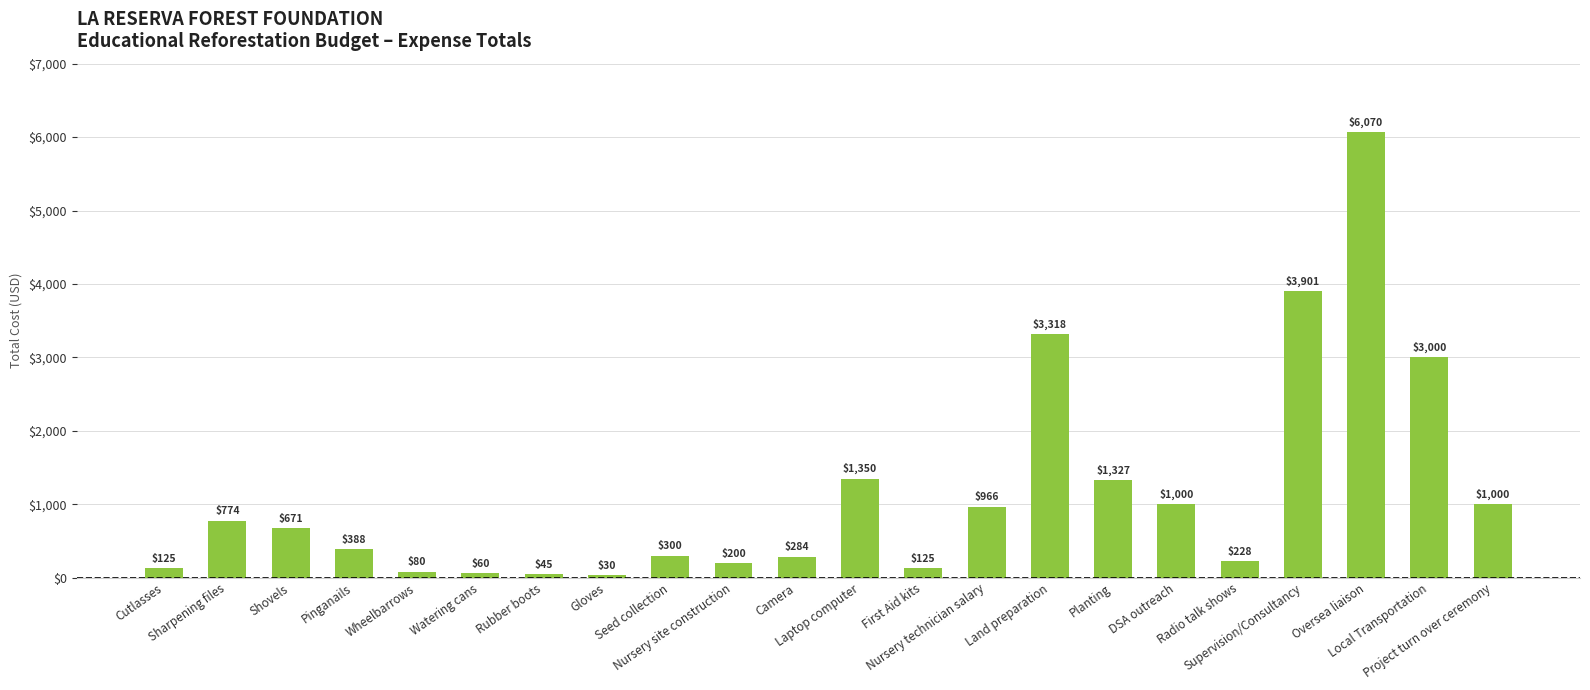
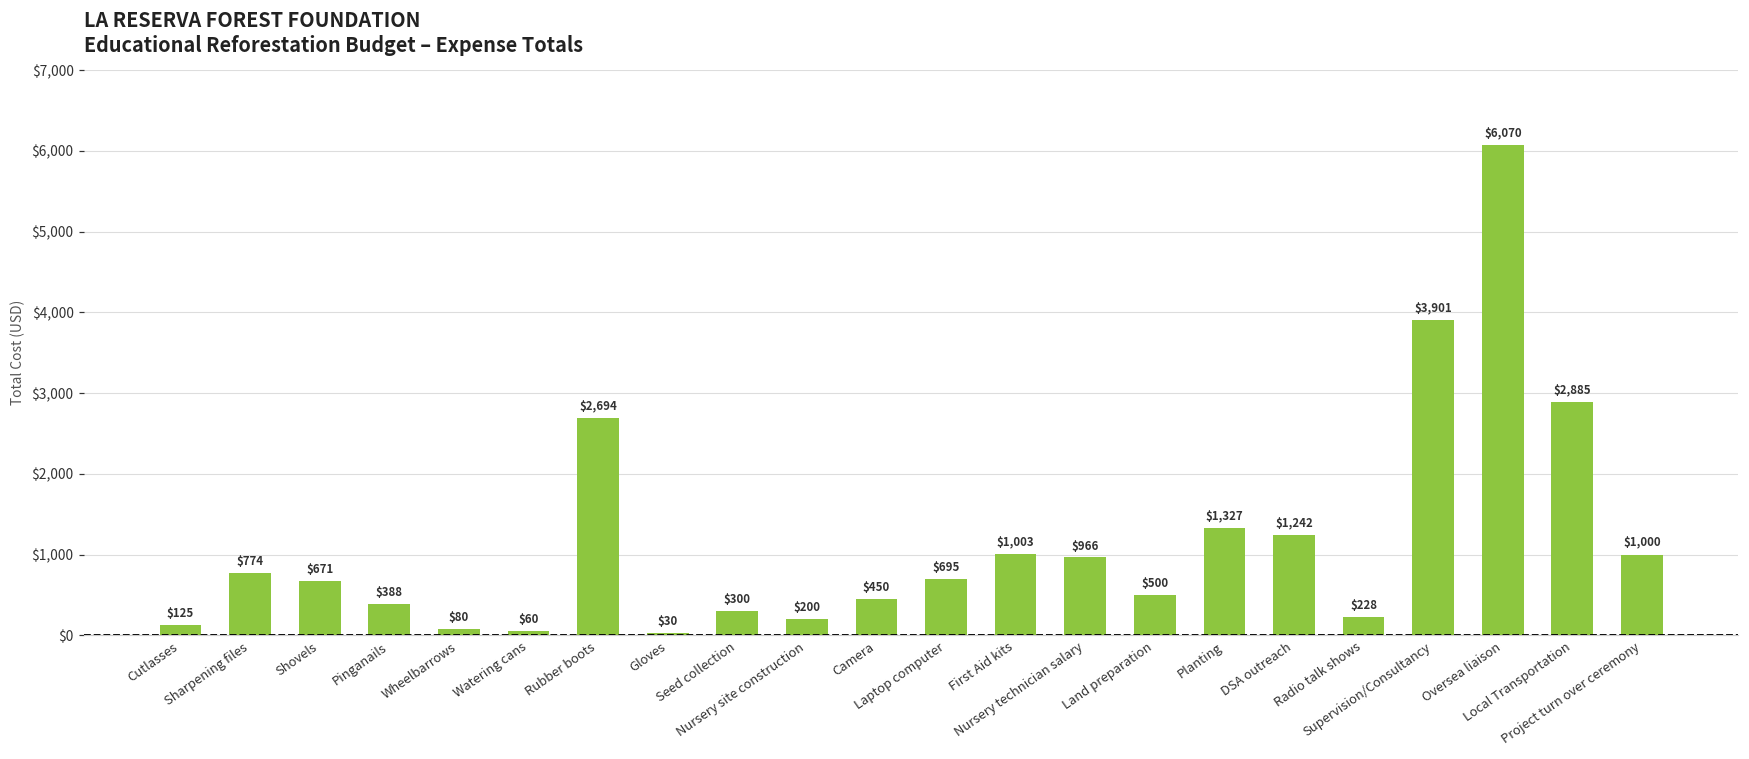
  {
    "Cutlasses": "$125",
    "Sharpening files": "$774",
    "Shovels": "$671",
    "Pinganails": "$388",
    "Wheelbarrows": "$80",
    "Watering cans": "$60",
-   "Rubber boots": "$45",
+   "Rubber boots": "$2,694",
    "Gloves": "$30",
    "Seed collection": "$300",
    "Nursery site construction": "$200",
-   "Camera": "$284",
-   "Laptop computer": "$1,350",
-   "First Aid kits": "$125",
+   "Camera": "$450",
+   "Laptop computer": "$695",
+   "First Aid kits": "$1,003",
    "Nursery technician salary": "$966",
-   "Land preparation": "$3,318",
+   "Land preparation": "$500",
    "Planting": "$1,327",
-   "DSA outreach": "$1,000",
+   "DSA outreach": "$1,242",
    "Radio talk shows": "$228",
    "Supervision/Consultancy": "$3,901",
    "Oversea liaison": "$6,070",
-   "Local Transportation": "$3,000",
+   "Local Transportation": "$2,885",
    "Project turn over ceremony": "$1,000"
  }
